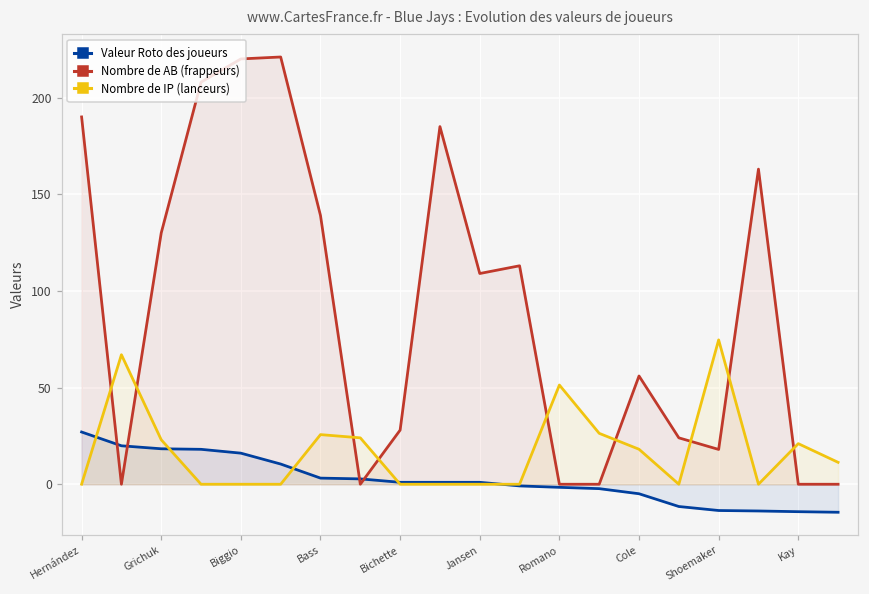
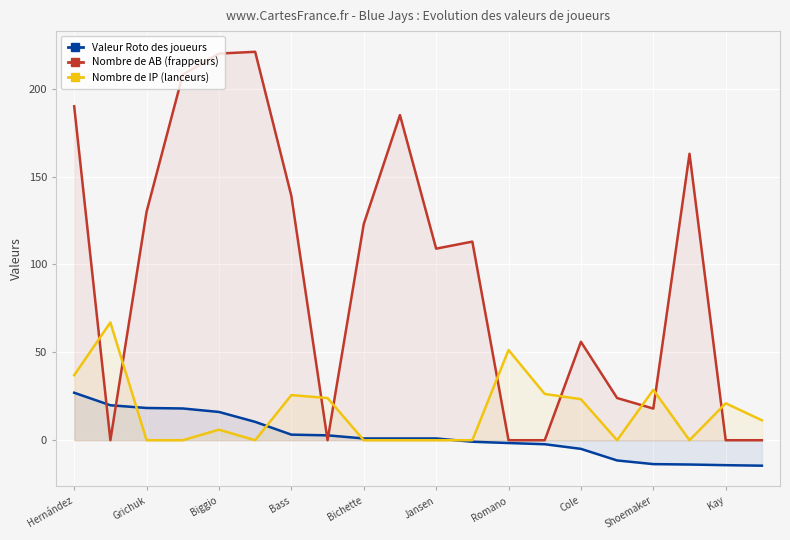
  {
    "Nombre de AB (frappeurs)": {
      "Hernández": 190,
      "Grichuk": 130,
      "Bass": 139,
-     "Bichette": 28,
+     "Bichette": 123,
      "Jansen": 109,
      "Cole": 56,
      "Shoemaker": 18
    },
    "Nombre de IP (lanceurs)": {
-     "Hernández": 0,
-     "Grichuk": 23,
-     "Biggio": 0,
+     "Hernández": 37,
+     "Grichuk": 0,
+     "Biggio": 6,
      "Bass": 26,
      "Romano": 51,
-     "Cole": 18,
-     "Shoemaker": 75,
+     "Cole": 23,
+     "Shoemaker": 29,
      "Kay": 21
    }
  }
